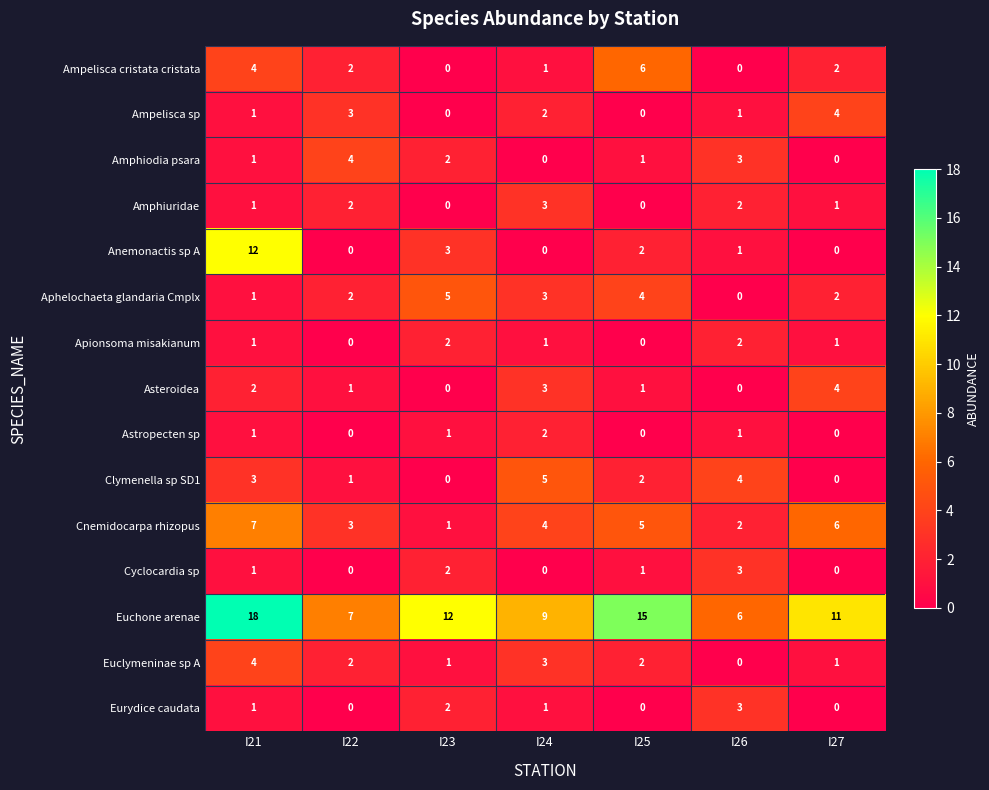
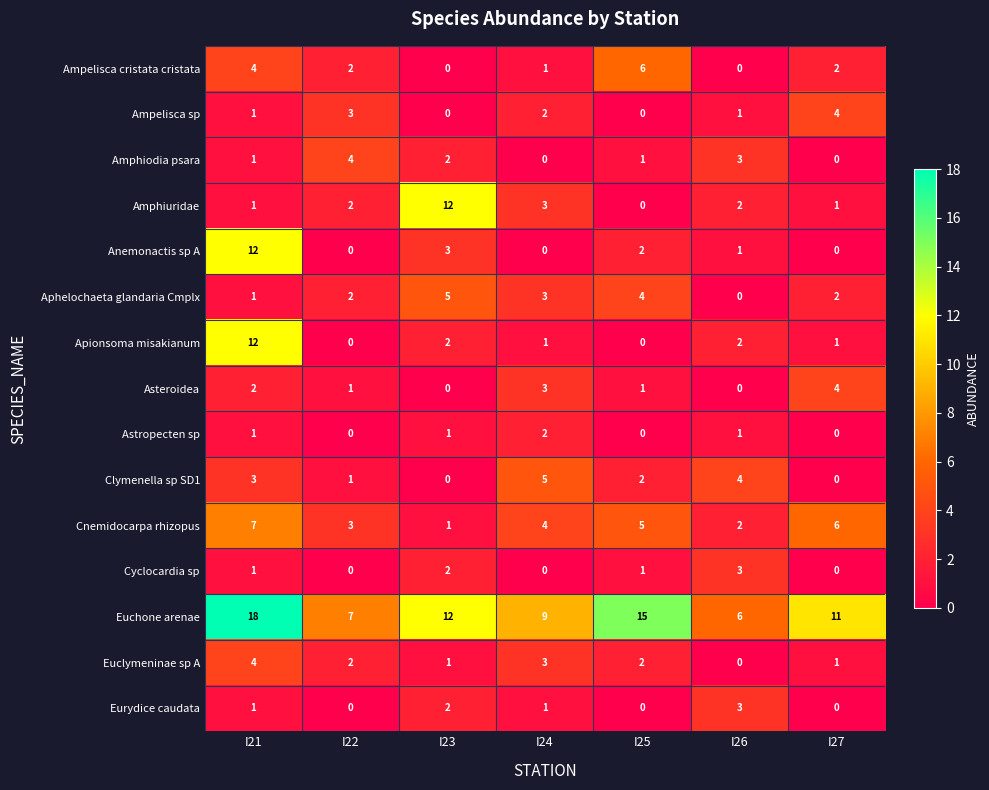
  {
    "Ampelisca cristata cristata": {
      "I21": 4,
      "I22": 2,
      "I23": 0,
      "I24": 1,
      "I25": 6,
      "I26": 0,
      "I27": 2
    },
    "Ampelisca sp": {
      "I21": 1,
      "I22": 3,
      "I23": 0,
      "I24": 2,
      "I25": 0,
      "I26": 1,
      "I27": 4
    },
    "Amphiodia psara": {
      "I21": 1,
      "I22": 4,
      "I23": 2,
      "I24": 0,
      "I25": 1,
      "I26": 3,
      "I27": 0
    },
    "Amphiuridae": {
      "I21": 1,
      "I22": 2,
-     "I23": 0,
+     "I23": 12,
      "I24": 3,
      "I25": 0,
      "I26": 2,
      "I27": 1
    },
    "Anemonactis sp A": {
      "I21": 12,
      "I22": 0,
      "I23": 3,
      "I24": 0,
      "I25": 2,
      "I26": 1,
      "I27": 0
    },
    "Aphelochaeta glandaria Cmplx": {
      "I21": 1,
      "I22": 2,
      "I23": 5,
      "I24": 3,
      "I25": 4,
      "I26": 0,
      "I27": 2
    },
    "Apionsoma misakianum": {
-     "I21": 1,
+     "I21": 12,
      "I22": 0,
      "I23": 2,
      "I24": 1,
      "I25": 0,
      "I26": 2,
      "I27": 1
    },
    "Asteroidea": {
      "I21": 2,
      "I22": 1,
      "I23": 0,
      "I24": 3,
      "I25": 1,
      "I26": 0,
      "I27": 4
    },
    "Astropecten sp": {
      "I21": 1,
      "I22": 0,
      "I23": 1,
      "I24": 2,
      "I25": 0,
      "I26": 1,
      "I27": 0
    },
    "Clymenella sp SD1": {
      "I21": 3,
      "I22": 1,
      "I23": 0,
      "I24": 5,
      "I25": 2,
      "I26": 4,
      "I27": 0
    },
    "Cnemidocarpa rhizopus": {
      "I21": 7,
      "I22": 3,
      "I23": 1,
      "I24": 4,
      "I25": 5,
      "I26": 2,
      "I27": 6
    },
    "Cyclocardia sp": {
      "I21": 1,
      "I22": 0,
      "I23": 2,
      "I24": 0,
      "I25": 1,
      "I26": 3,
      "I27": 0
    },
    "Euchone arenae": {
      "I21": 18,
      "I22": 7,
      "I23": 12,
      "I24": 9,
      "I25": 15,
      "I26": 6,
      "I27": 11
    },
    "Euclymeninae sp A": {
      "I21": 4,
      "I22": 2,
      "I23": 1,
      "I24": 3,
      "I25": 2,
      "I26": 0,
      "I27": 1
    },
    "Eurydice caudata": {
      "I21": 1,
      "I22": 0,
      "I23": 2,
      "I24": 1,
      "I25": 0,
      "I26": 3,
      "I27": 0
    }
  }
